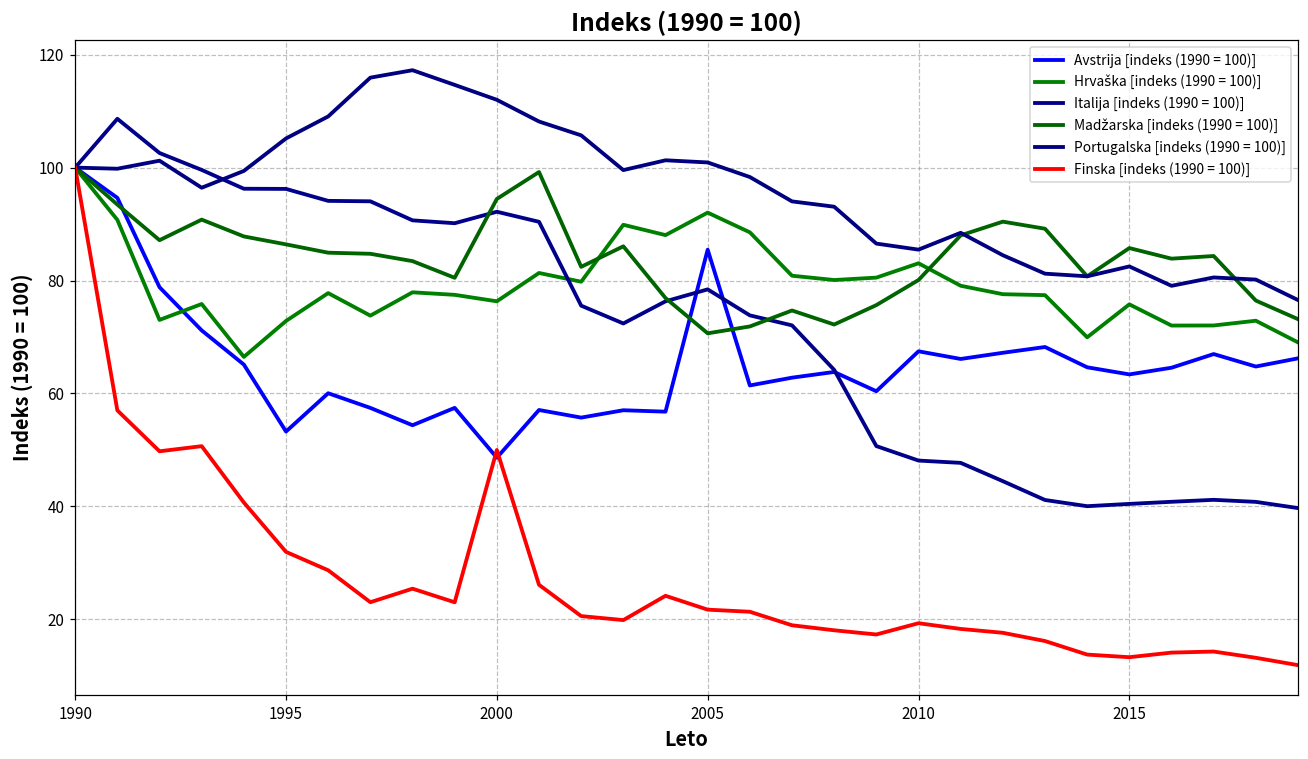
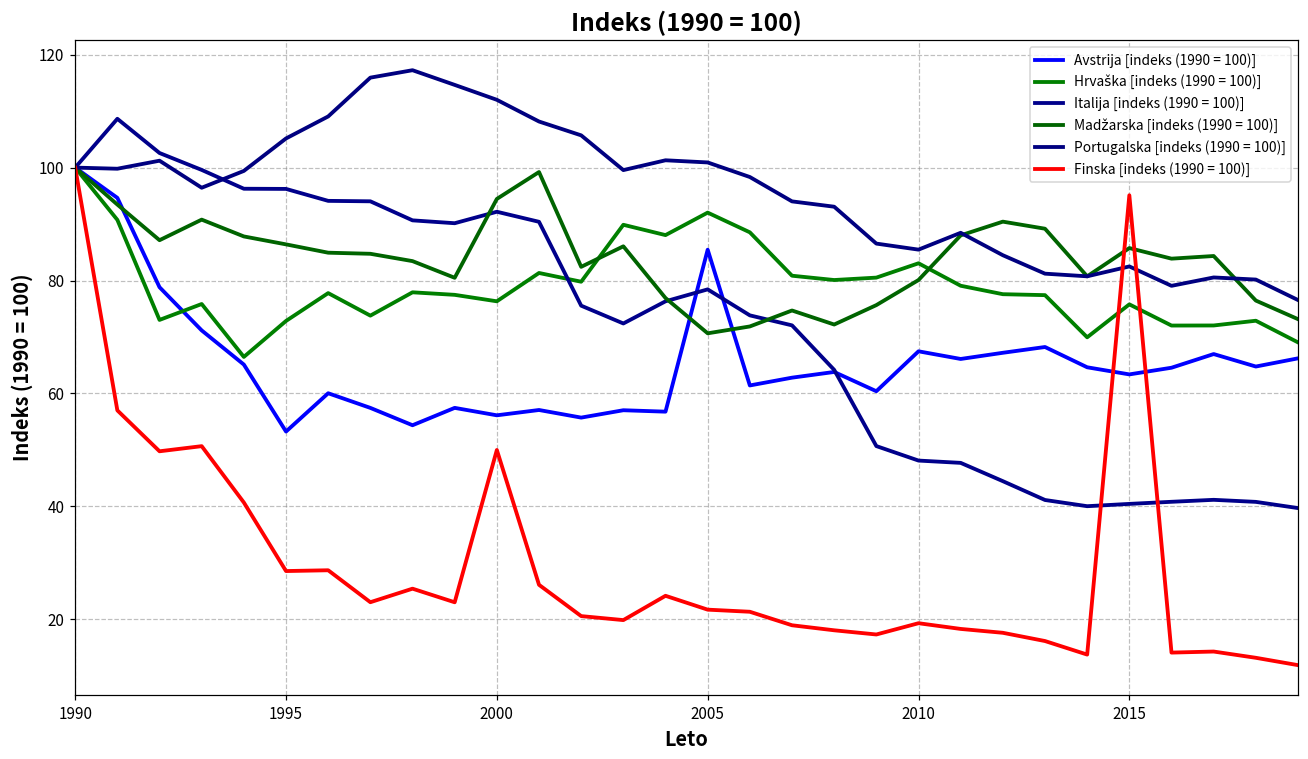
  {
    "Avstrija [indeks (1990 = 100)]": {
      "1995": 53,
-     "2000": 49,
+     "2000": 56,
      "2005": 85,
      "2010": 67,
      "2015": 63
    },
    "Finska [indeks (1990 = 100)]": {
-     "1995": 32,
+     "1995": 29,
      "2000": 50,
      "2005": 22,
      "2010": 19,
-     "2015": 13
+     "2015": 95
    }
  }
